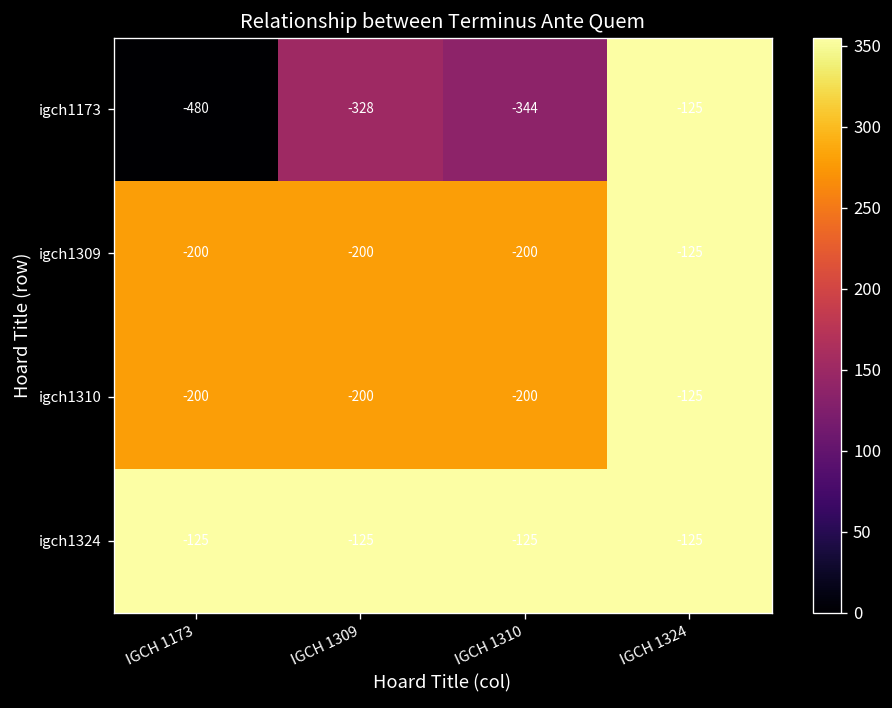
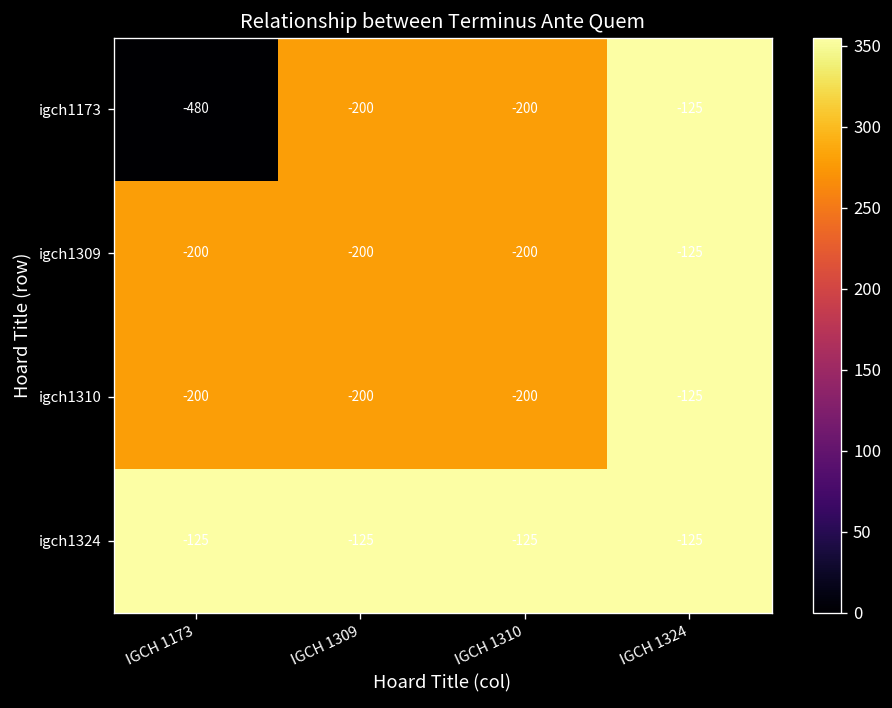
  {
    "igch1173": {
      "IGCH 1173": -480,
-     "IGCH 1309": -328,
-     "IGCH 1310": -344,
+     "IGCH 1309": -200,
+     "IGCH 1310": -200,
      "IGCH 1324": -125
    },
    "igch1309": {
      "IGCH 1173": -200,
      "IGCH 1309": -200,
      "IGCH 1310": -200,
      "IGCH 1324": -125
    },
    "igch1310": {
      "IGCH 1173": -200,
      "IGCH 1309": -200,
      "IGCH 1310": -200,
      "IGCH 1324": -125
    },
    "igch1324": {
      "IGCH 1173": -125,
      "IGCH 1309": -125,
      "IGCH 1310": -125,
      "IGCH 1324": -125
    }
  }
